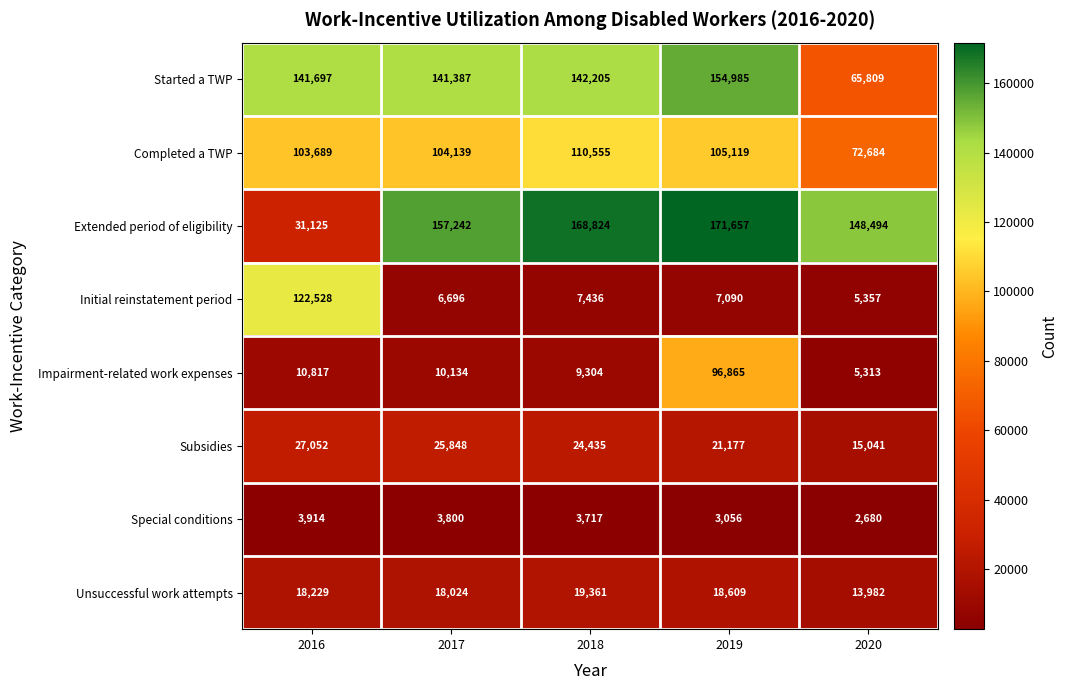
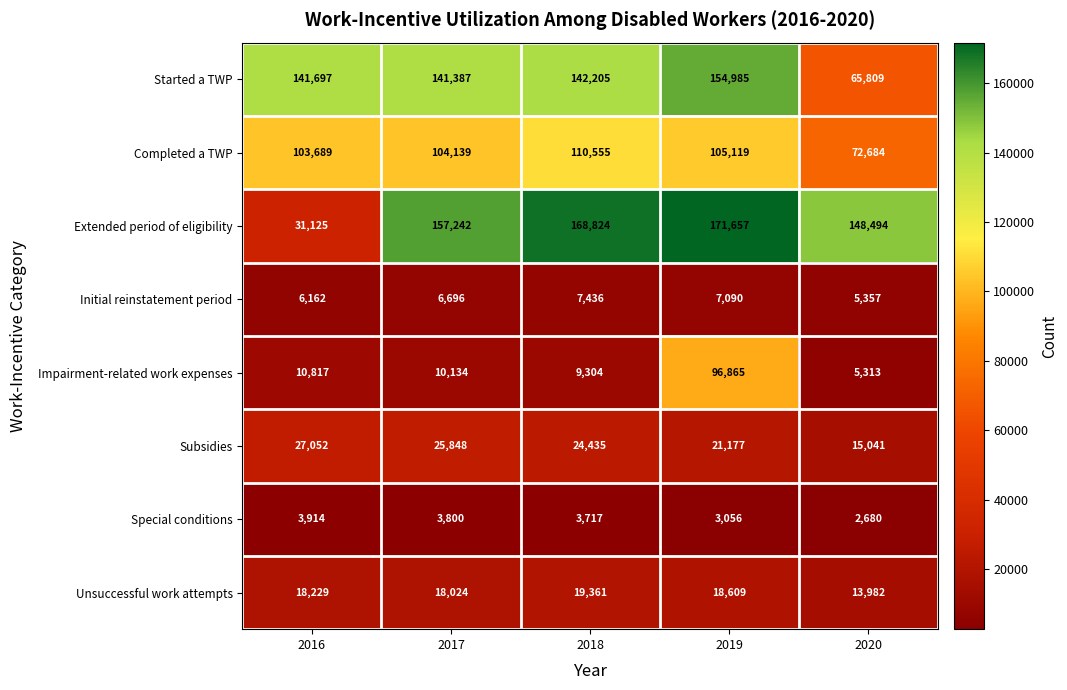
  {
    "Started a TWP": {
      "2016": "141,697",
      "2017": "141,387",
      "2018": "142,205",
      "2019": "154,985",
      "2020": "65,809"
    },
    "Completed a TWP": {
      "2016": "103,689",
      "2017": "104,139",
      "2018": "110,555",
      "2019": "105,119",
      "2020": "72,684"
    },
    "Extended period of eligibility": {
      "2016": "31,125",
      "2017": "157,242",
      "2018": "168,824",
      "2019": "171,657",
      "2020": "148,494"
    },
    "Initial reinstatement period": {
-     "2016": "122,528",
+     "2016": "6,162",
      "2017": "6,696",
      "2018": "7,436",
      "2019": "7,090",
      "2020": "5,357"
    },
    "Impairment-related work expenses": {
      "2016": "10,817",
      "2017": "10,134",
      "2018": "9,304",
      "2019": "96,865",
      "2020": "5,313"
    },
    "Subsidies": {
      "2016": "27,052",
      "2017": "25,848",
      "2018": "24,435",
      "2019": "21,177",
      "2020": "15,041"
    },
    "Special conditions": {
      "2016": "3,914",
      "2017": "3,800",
      "2018": "3,717",
      "2019": "3,056",
      "2020": "2,680"
    },
    "Unsuccessful work attempts": {
      "2016": "18,229",
      "2017": "18,024",
      "2018": "19,361",
      "2019": "18,609",
      "2020": "13,982"
    }
  }
